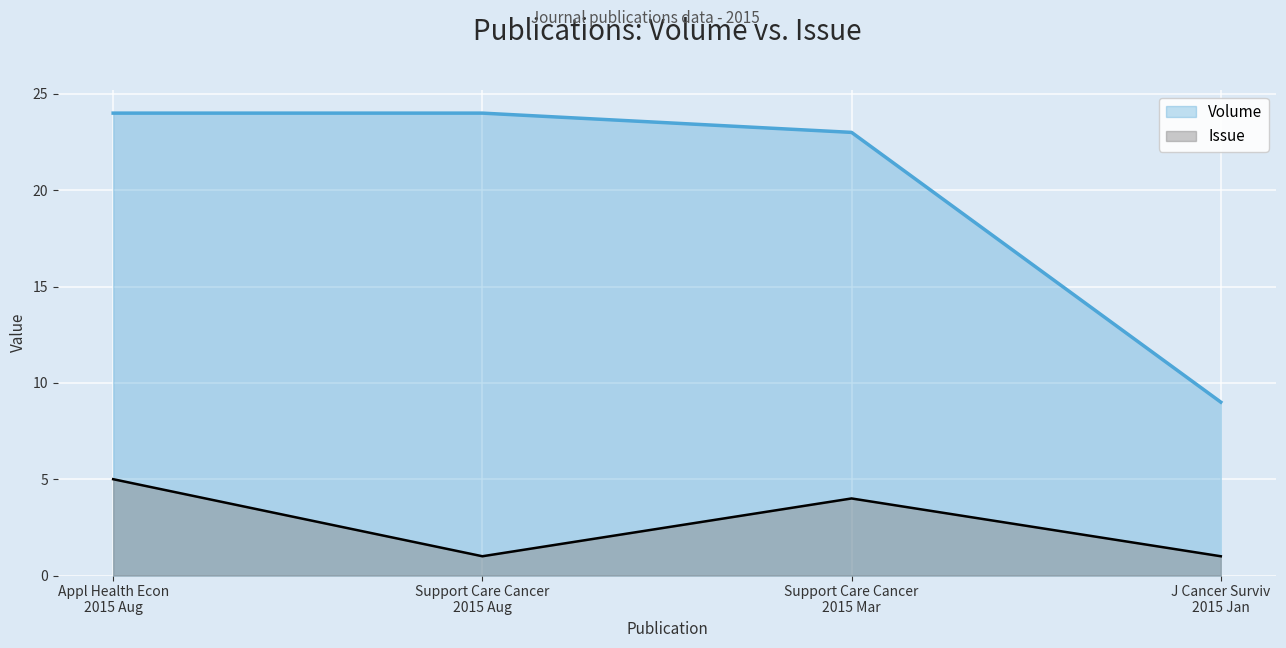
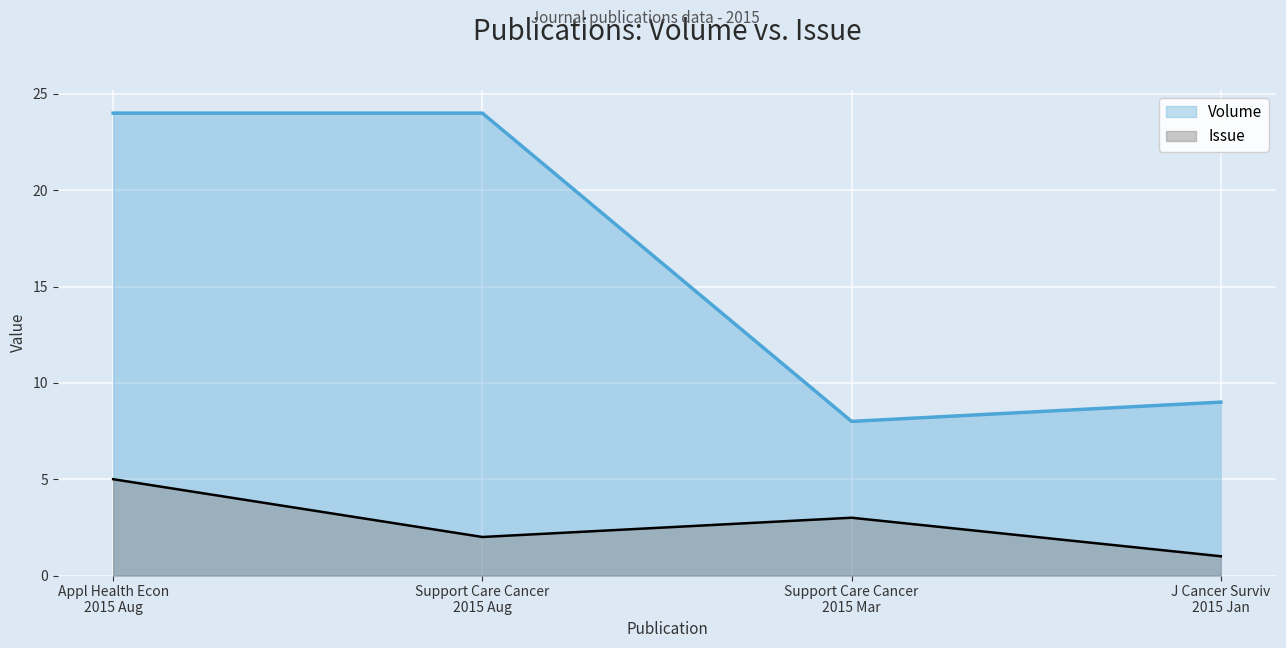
  {
    "Volume": {
      "Appl Health Econ 2015 Aug": 24,
      "Support Care Cancer 2015 Aug": 24,
-     "Support Care Cancer 2015 Mar": 23,
+     "Support Care Cancer 2015 Mar": 8,
      "J Cancer Surviv 2015 Jan": 9
    },
    "Issue": {
      "Appl Health Econ 2015 Aug": 5,
-     "Support Care Cancer 2015 Aug": 1,
-     "Support Care Cancer 2015 Mar": 4,
+     "Support Care Cancer 2015 Aug": 2,
+     "Support Care Cancer 2015 Mar": 3,
      "J Cancer Surviv 2015 Jan": 1
    }
  }
